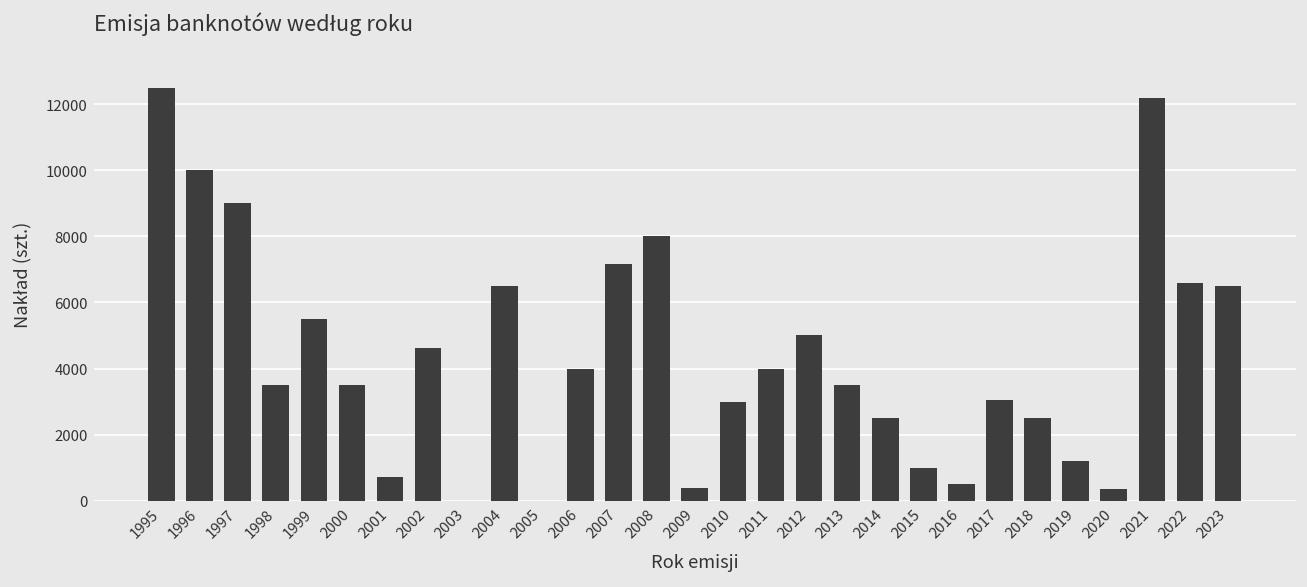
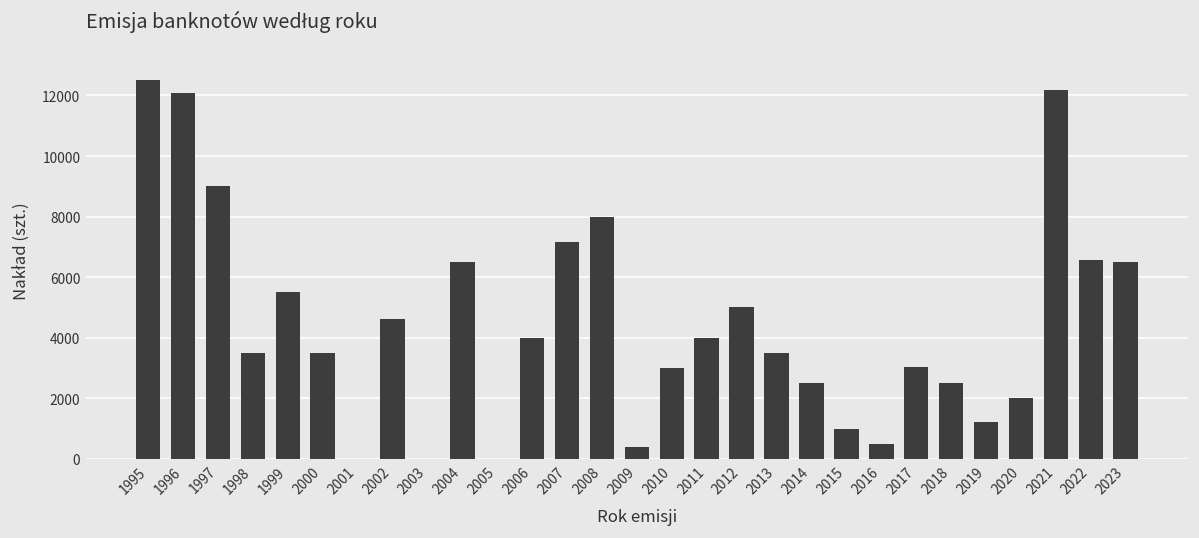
  {
    "1995": 12500,
-   "1996": 10000,
+   "1996": 12100,
    "1997": 9000,
    "1998": 3500,
    "1999": 5500,
    "2000": 3500,
-   "2001": 700,
+   "2001": 0,
    "2002": 4600,
    "2003": 0,
    "2004": 6500,
    "2005": 0,
    "2006": 4000,
    "2007": 7200,
    "2008": 8000,
    "2009": 400,
    "2010": 3000,
    "2011": 4000,
    "2012": 5000,
    "2013": 3500,
    "2014": 2500,
    "2015": 1000,
    "2016": 500,
    "2017": 3000,
    "2018": 2500,
    "2019": 1200,
-   "2020": 400,
+   "2020": 2000,
    "2021": 12200,
    "2022": 6600,
    "2023": 6500
  }
